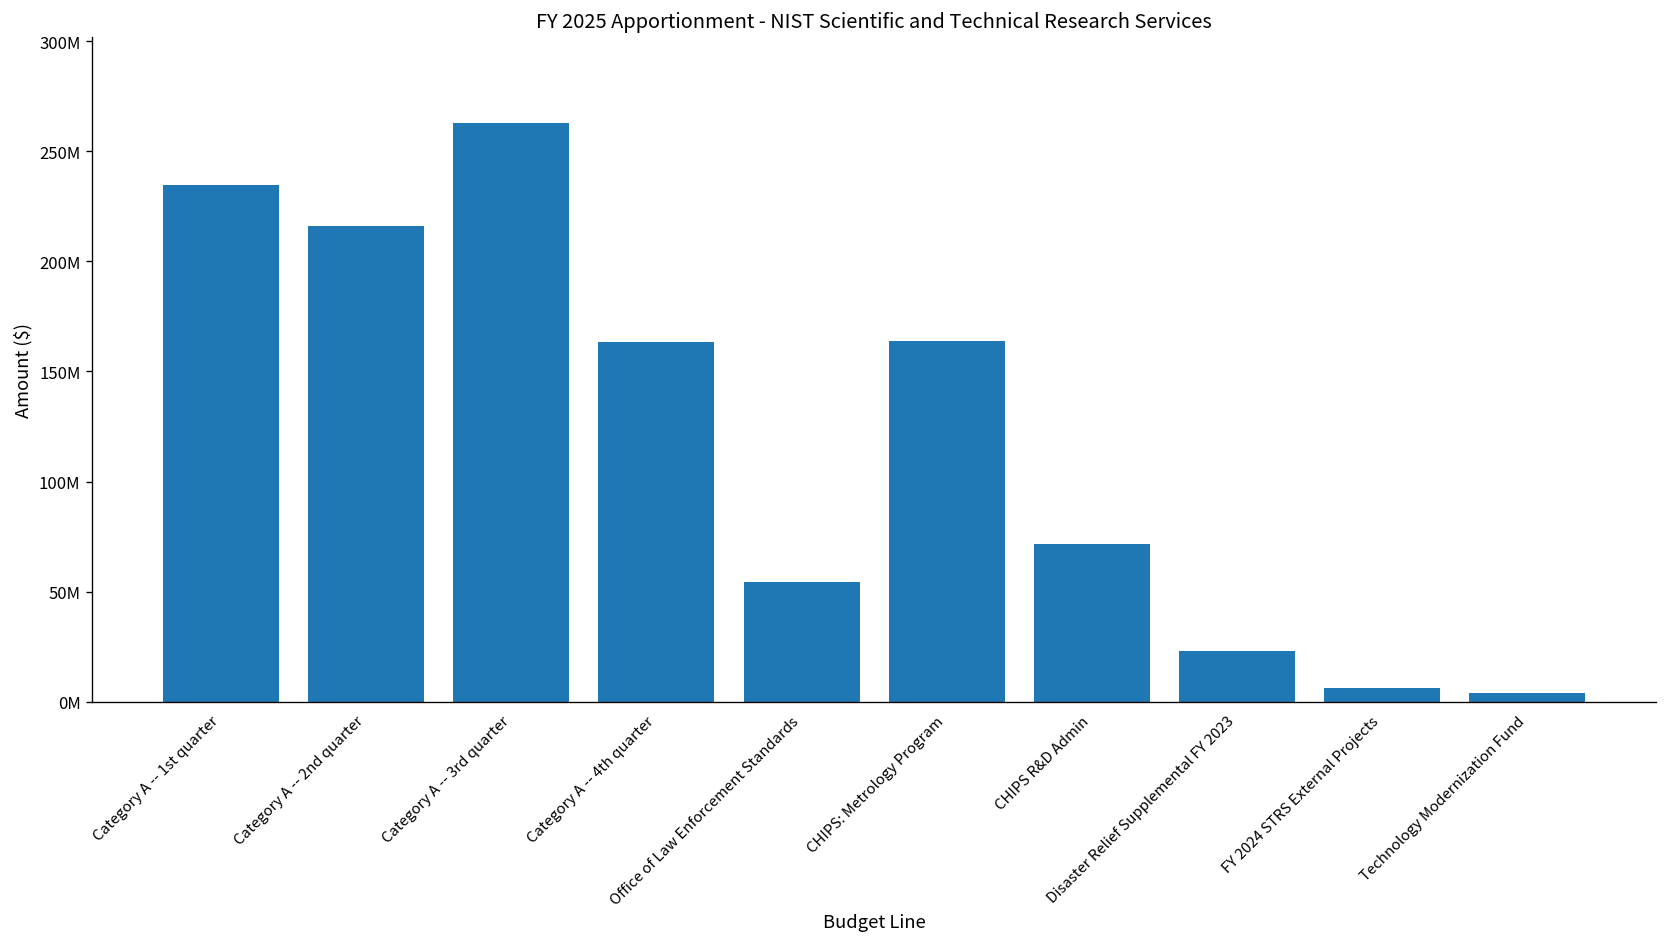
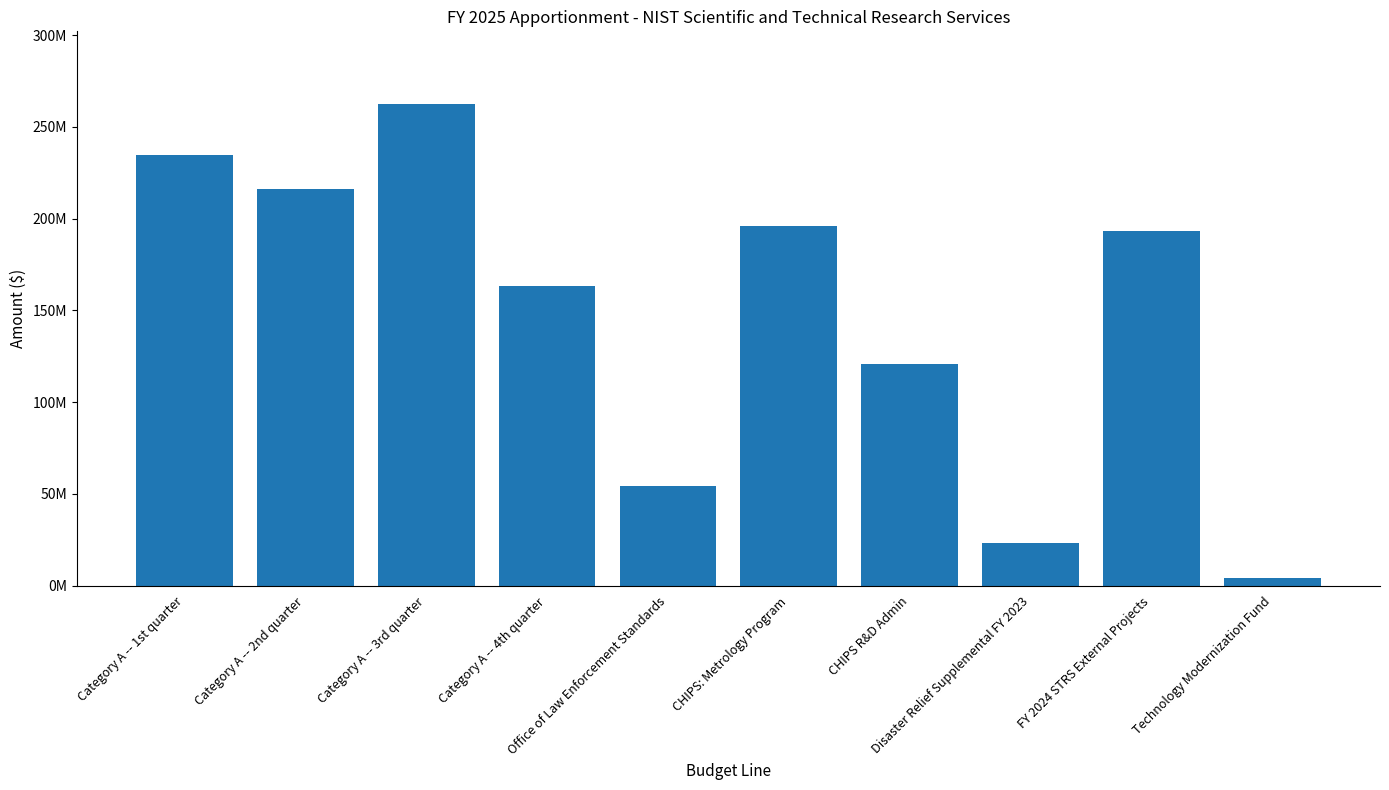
  {
    "Category A -- 1st quarter": 234000000,
    "Category A -- 2nd quarter": 216000000,
    "Category A -- 3rd quarter": 263000000,
    "Category A -- 4th quarter": 164000000,
    "Office of Law Enforcement Standards": 54000000,
-   "CHIPS: Metrology Program": 164000000,
-   "CHIPS R&D Admin": 72000000,
+   "CHIPS: Metrology Program": 196000000,
+   "CHIPS R&D Admin": 121000000,
    "Disaster Relief Supplemental FY 2023": 23000000,
-   "FY 2024 STRS External Projects": 6000000,
+   "FY 2024 STRS External Projects": 193000000,
    "Technology Modernization Fund": 4000000
  }
